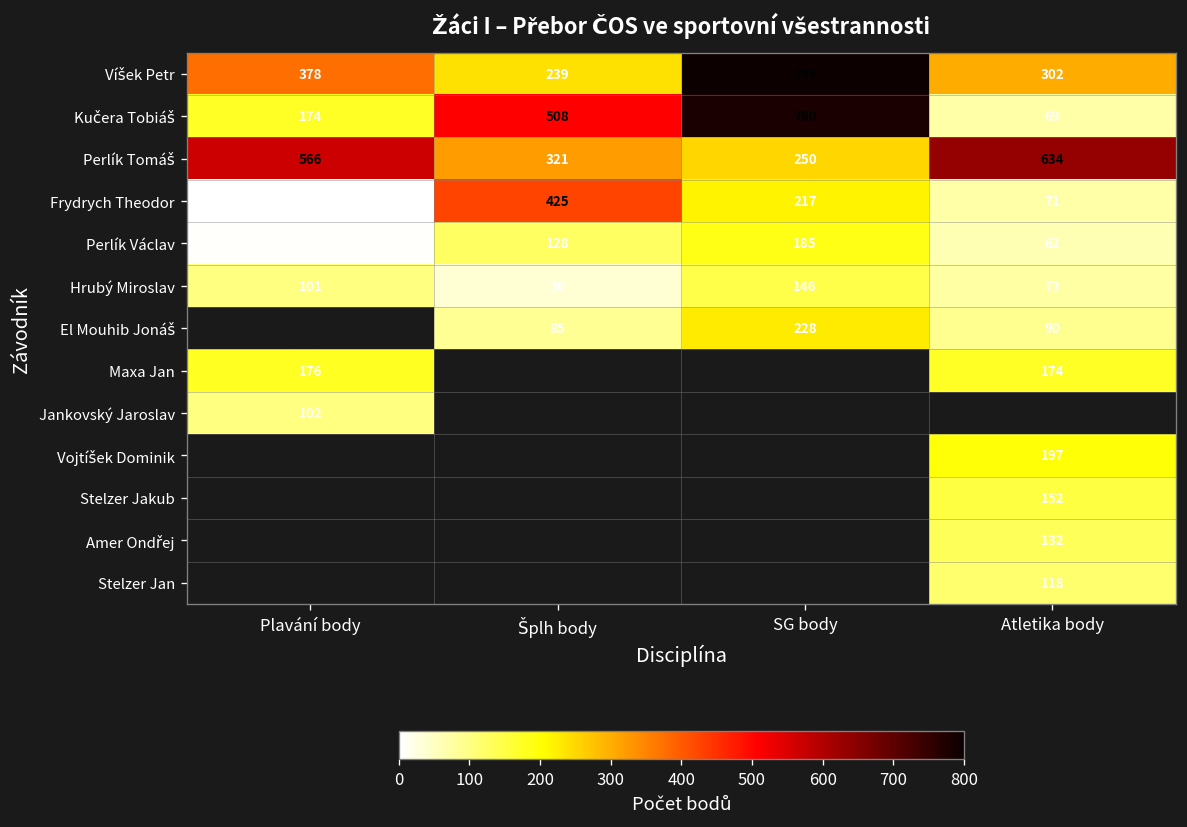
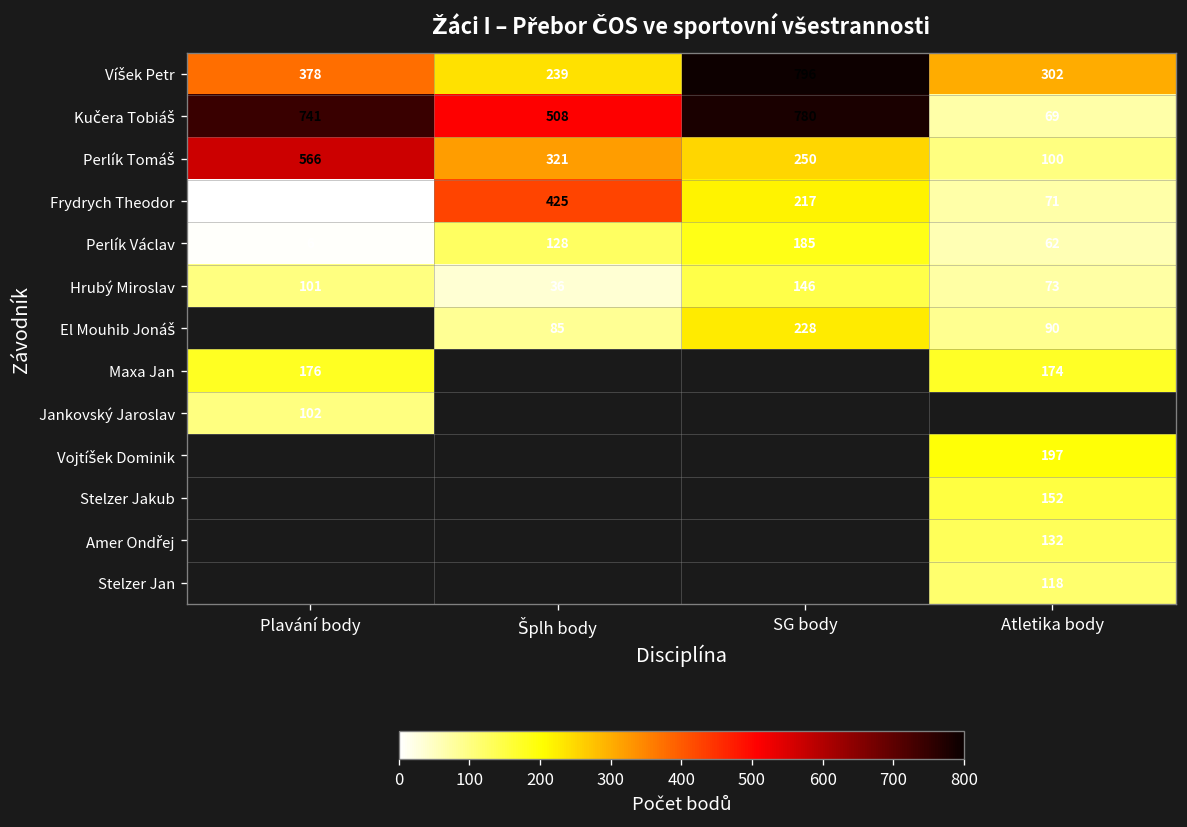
  {
    "Víšek Petr": {
      "Plavání body": 378,
      "Šplh body": 239,
      "Atletika body": 302
    },
    "Kučera Tobiáš": {
-     "Plavání body": 174,
+     "Plavání body": 741,
      "Šplh body": 508,
      "Atletika body": 69
    },
    "Perlík Tomáš": {
      "Plavání body": 566,
      "Šplh body": 321,
      "SG body": 250,
-     "Atletika body": 634
+     "Atletika body": 100
    },
    "Frydrych Theodor": {
      "Šplh body": 425,
      "SG body": 217,
      "Atletika body": 71
    },
    "Perlík Václav": {
      "Šplh body": 128,
      "SG body": 185,
      "Atletika body": 62
    },
    "Hrubý Miroslav": {
      "Plavání body": 101,
      "SG body": 146,
      "Atletika body": 73
    },
    "El Mouhib Jonáš": {
      "Šplh body": 85,
      "SG body": 228,
      "Atletika body": 90
    },
    "Maxa Jan": {
      "Plavání body": 176,
      "Atletika body": 174
    },
    "Jankovský Jaroslav": {
      "Plavání body": 102
    },
    "Vojtíšek Dominik": {
      "Atletika body": 197
    },
    "Stelzer Jakub": {
      "Atletika body": 152
    },
    "Amer Ondřej": {
      "Atletika body": 132
    },
    "Stelzer Jan": {
      "Atletika body": 118
    }
  }
